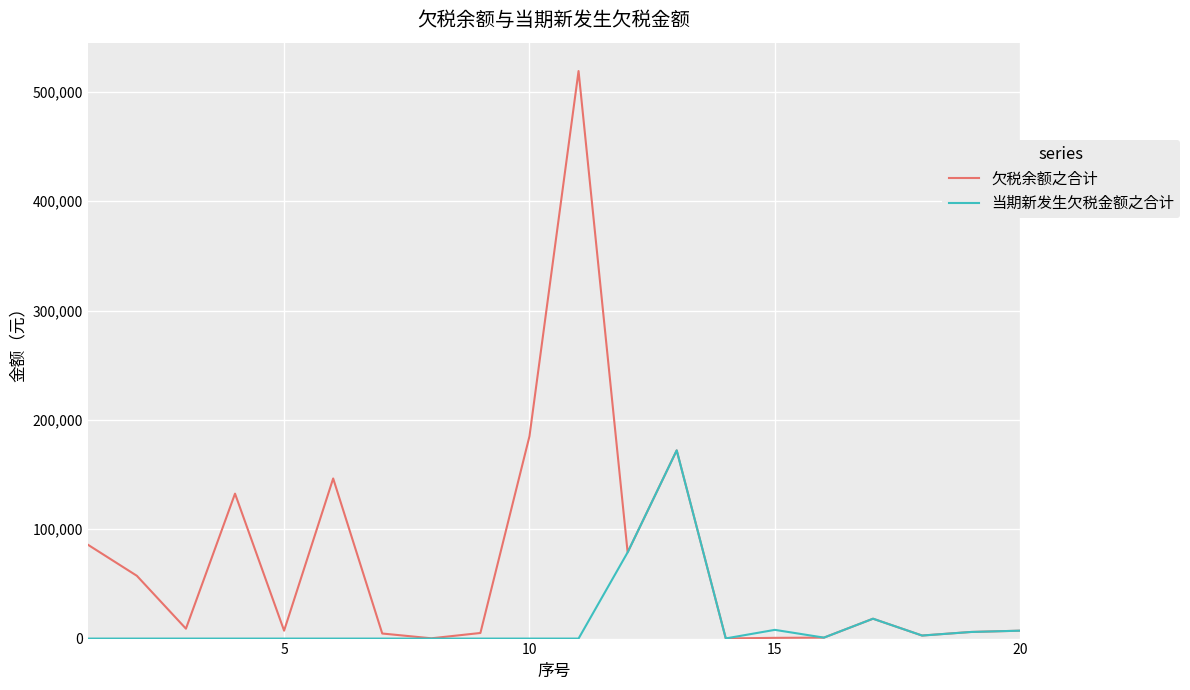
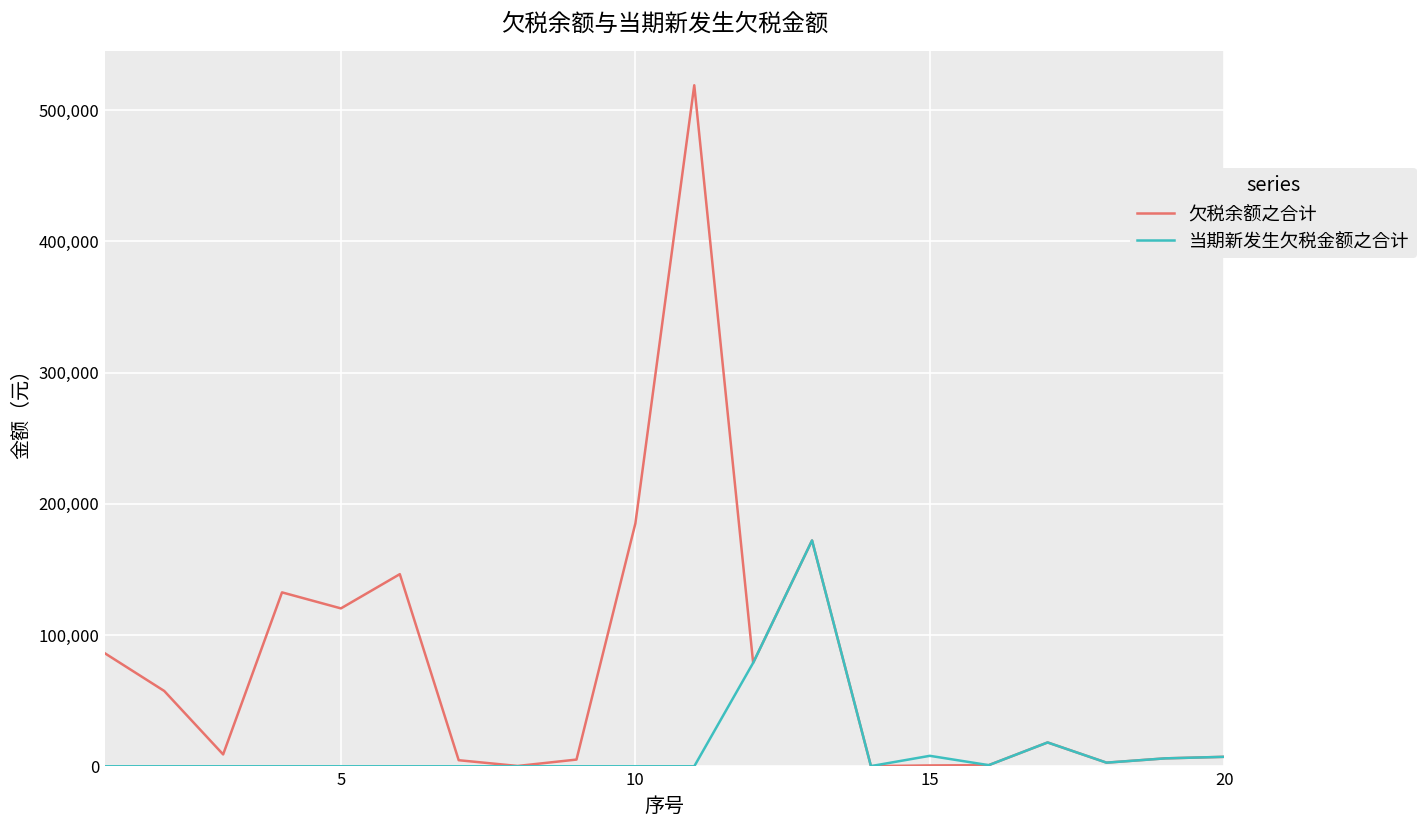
  {
    "欠税余额之合计": {
-     "5": "7,000",
+     "5": "120,000",
      "10": "185,000",
      "15": "1,000"
    },
    "当期新发生欠税金额之合计": {
      "5": "0",
      "10": "0",
      "15": "8,000"
    }
  }
